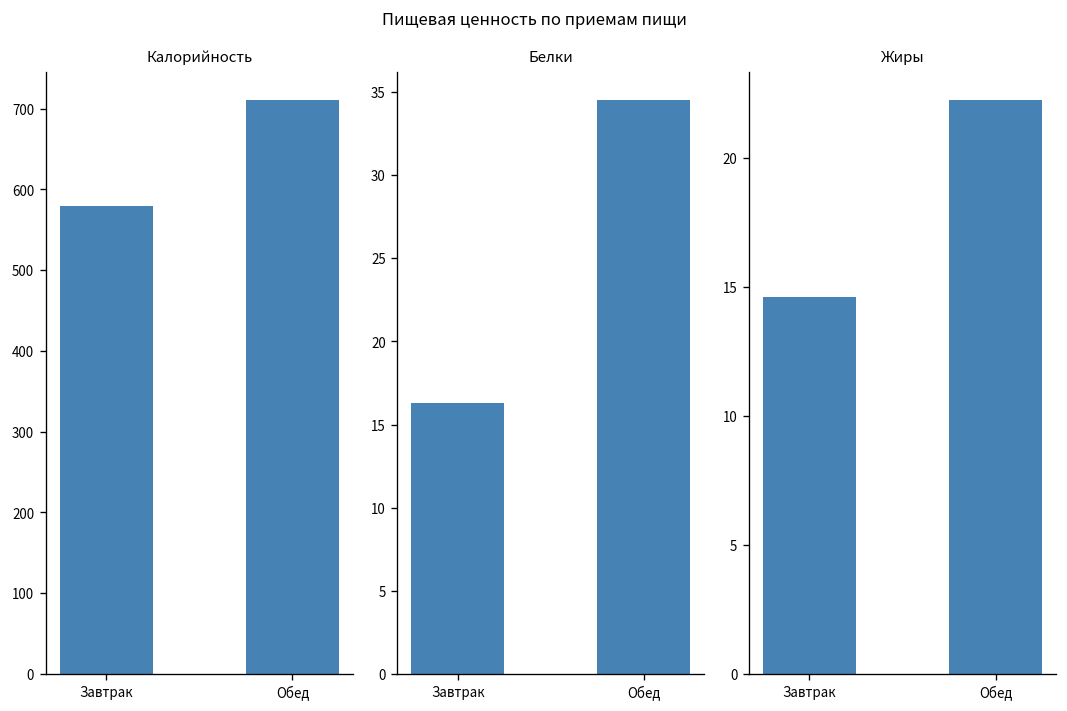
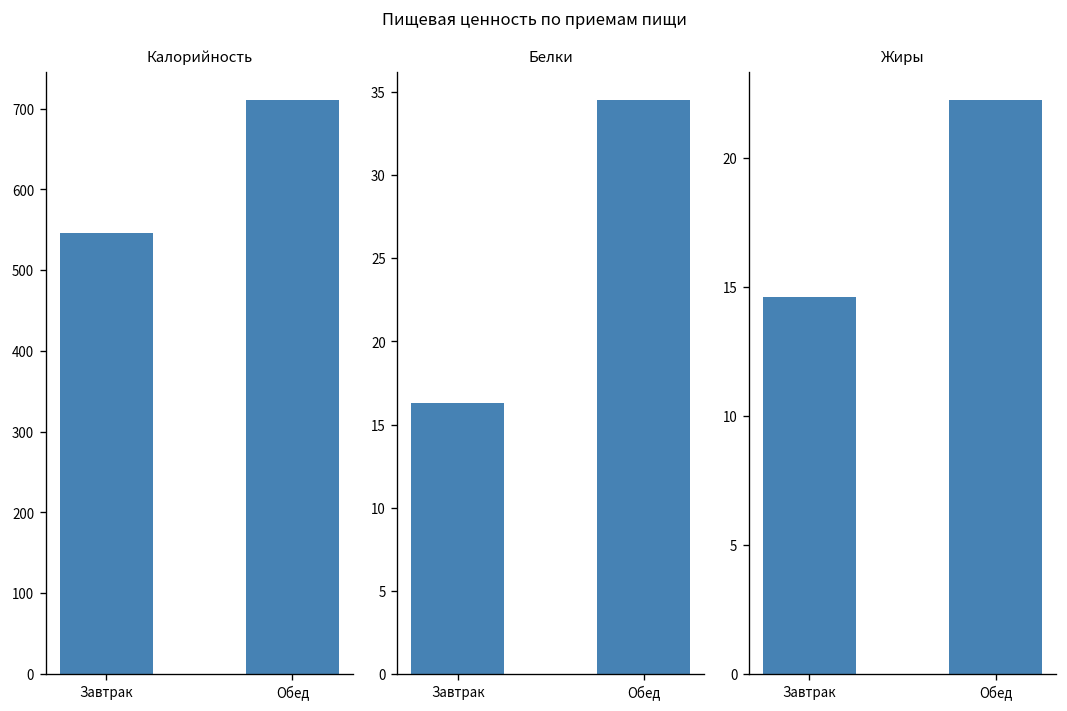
  {
    "Калорийность": {
-     "Завтрак": 580,
+     "Завтрак": 550,
      "Обед": 710
    },
    "Белки": {
      "Завтрак": 16.3,
      "Обед": 34.5
    },
    "Жиры": {
      "Завтрак": 14.6,
      "Обед": 22.2
    }
  }
